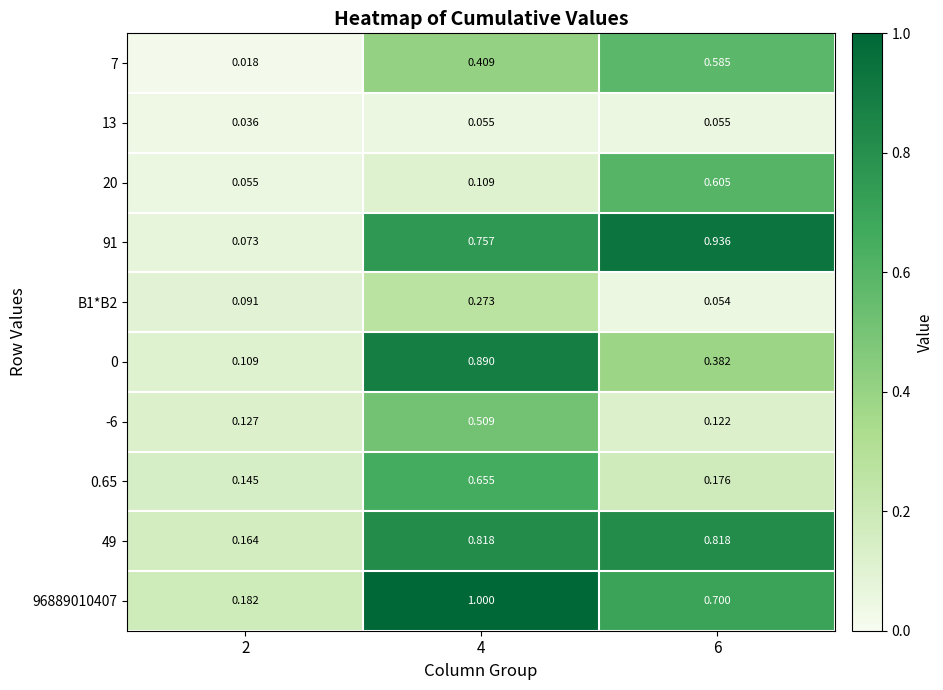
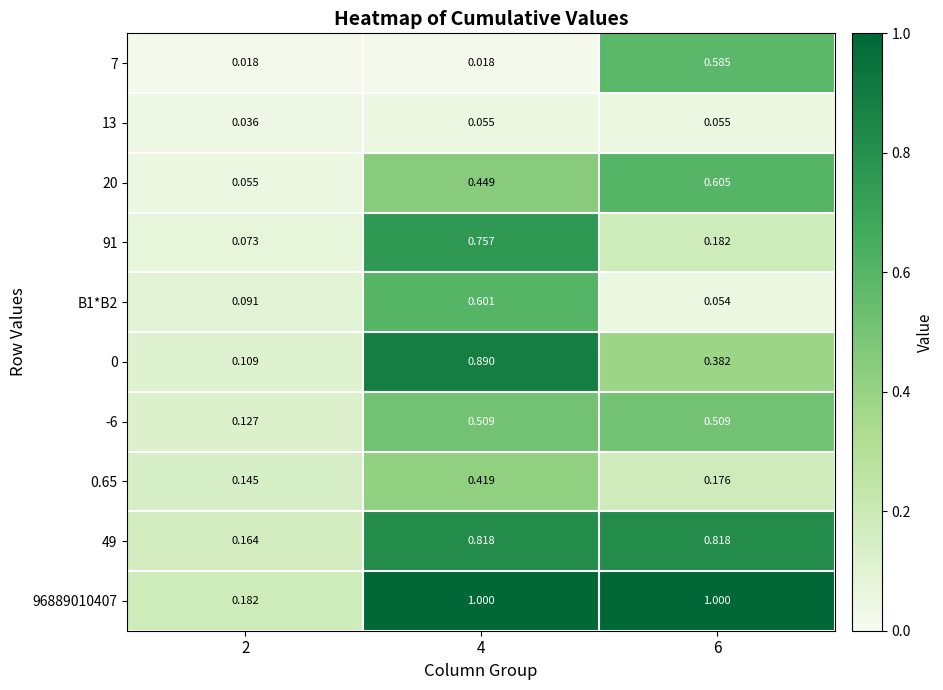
  {
    "7": {
      "2": 0.018,
-     "4": 0.409,
+     "4": 0.018,
      "6": 0.585
    },
    "13": {
      "2": 0.036,
      "4": 0.055,
      "6": 0.055
    },
    "20": {
      "2": 0.055,
-     "4": 0.109,
+     "4": 0.449,
      "6": 0.605
    },
    "91": {
      "2": 0.073,
      "4": 0.757,
-     "6": 0.936
+     "6": 0.182
    },
    "B1*B2": {
      "2": 0.091,
-     "4": 0.273,
+     "4": 0.601,
      "6": 0.054
    },
    "0": {
      "2": 0.109,
      "4": 0.890,
      "6": 0.382
    },
    "-6": {
      "2": 0.127,
      "4": 0.509,
-     "6": 0.122
+     "6": 0.509
    },
    "0.65": {
      "2": 0.145,
-     "4": 0.655,
+     "4": 0.419,
      "6": 0.176
    },
    "49": {
      "2": 0.164,
      "4": 0.818,
      "6": 0.818
    },
    "96889010407": {
      "2": 0.182,
      "4": 1.000,
-     "6": 0.700
+     "6": 1.000
    }
  }
